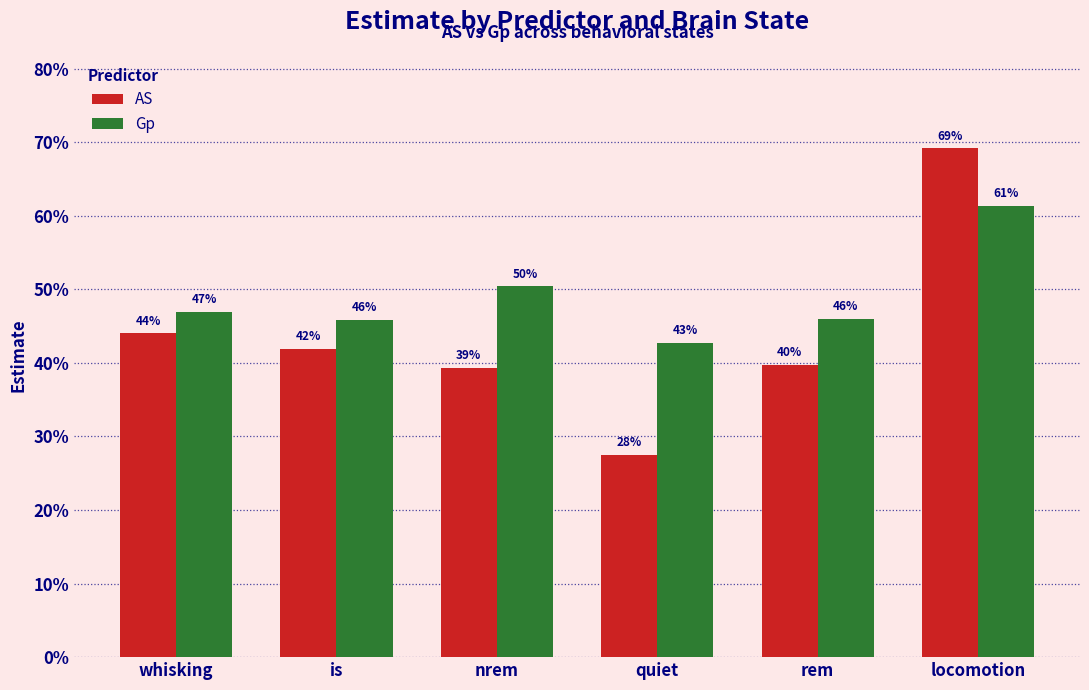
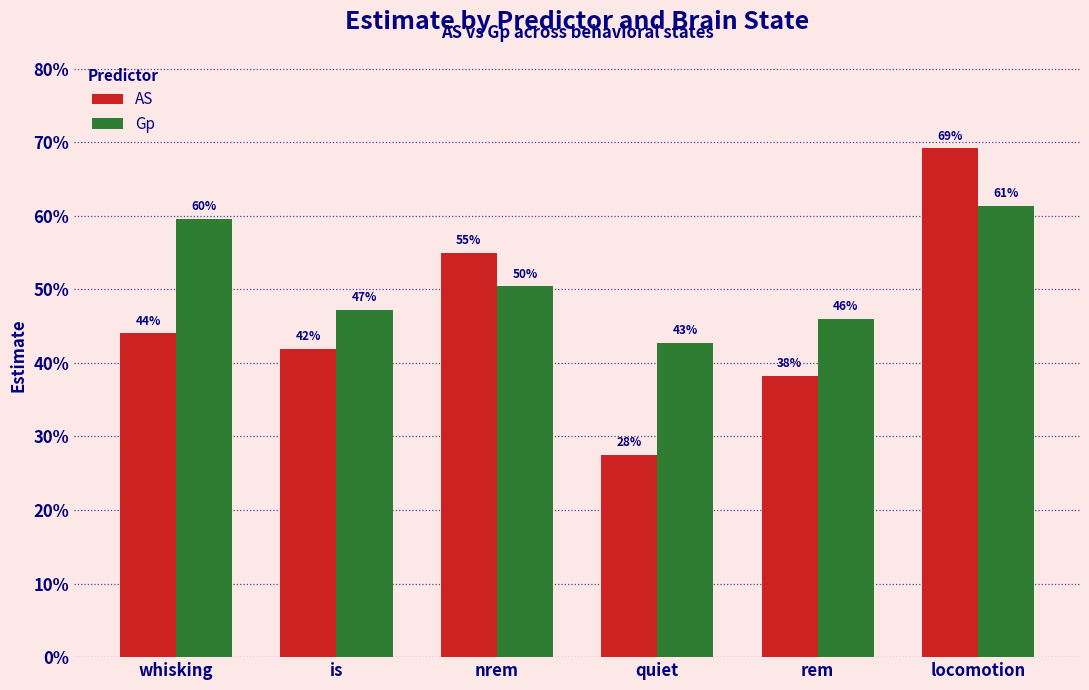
  {
    "AS": {
      "whisking": "44%",
      "is": "42%",
-     "nrem": "39%",
+     "nrem": "55%",
      "quiet": "28%",
-     "rem": "40%",
+     "rem": "38%",
      "locomotion": "69%"
    },
    "Gp": {
-     "whisking": "47%",
-     "is": "46%",
+     "whisking": "60%",
+     "is": "47%",
      "nrem": "50%",
      "quiet": "43%",
      "rem": "46%",
      "locomotion": "61%"
    }
  }
